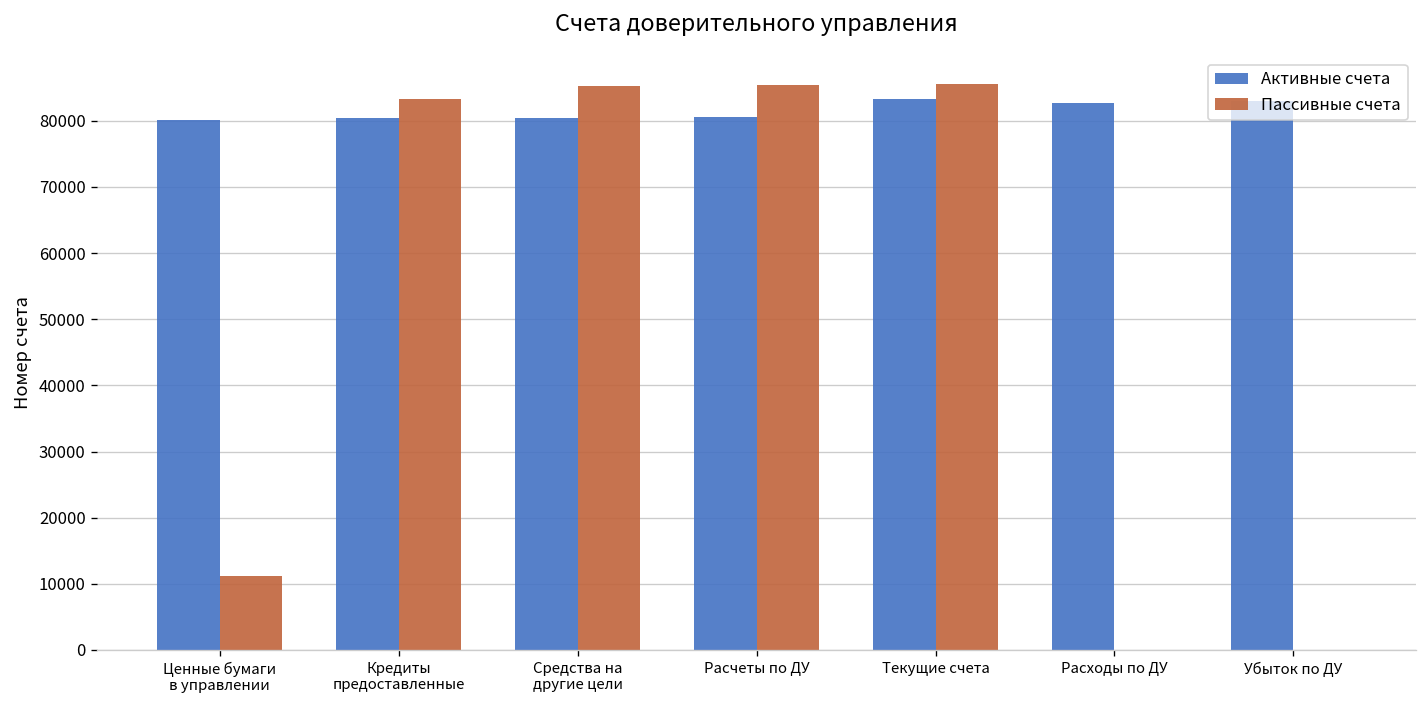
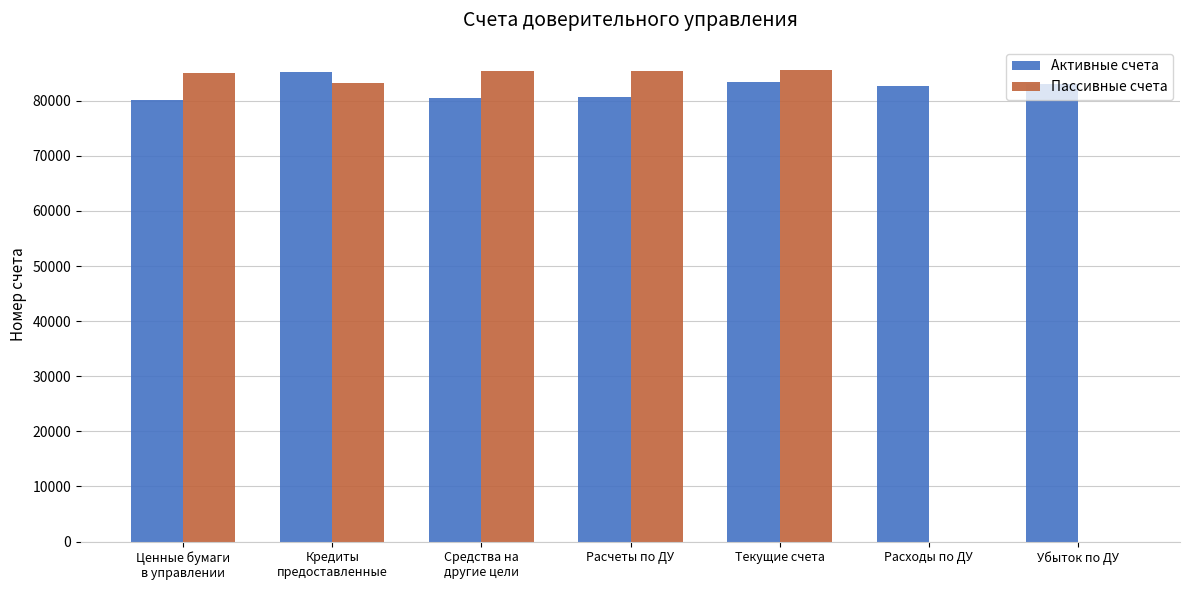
  {
    "Активные счета": {
      "Ценные бумаги в управлении": 80000,
-     "Кредиты предоставленные": 80000,
+     "Кредиты предоставленные": 85000,
      "Средства на другие цели": 81000,
      "Расчеты по ДУ": 81000,
      "Текущие счета": 83000,
      "Расходы по ДУ": 83000
    },
    "Пассивные счета": {
-     "Ценные бумаги в управлении": 11000,
+     "Ценные бумаги в управлении": 85000,
      "Кредиты предоставленные": 83000,
      "Средства на другие цели": 85000,
      "Расчеты по ДУ": 85000,
      "Текущие счета": 86000,
      "Расходы по ДУ": 0,
      "Убыток по ДУ": 0
    }
  }
